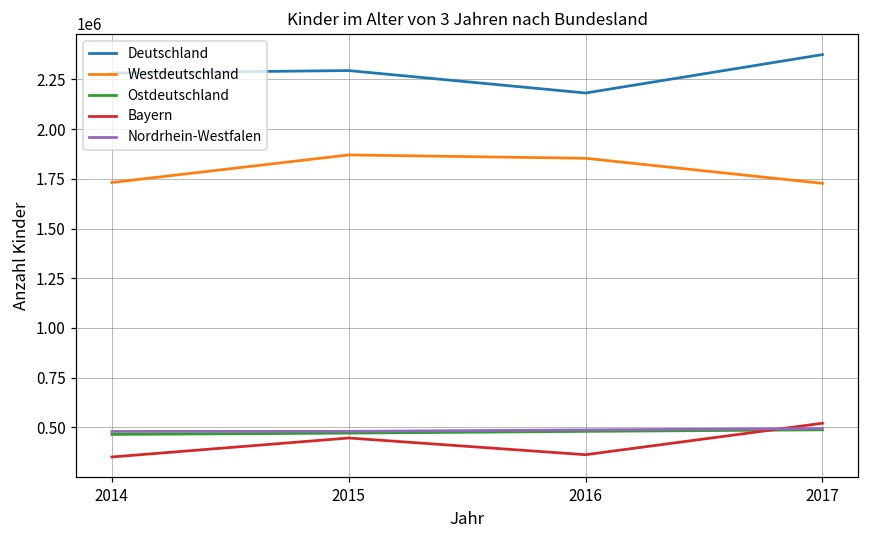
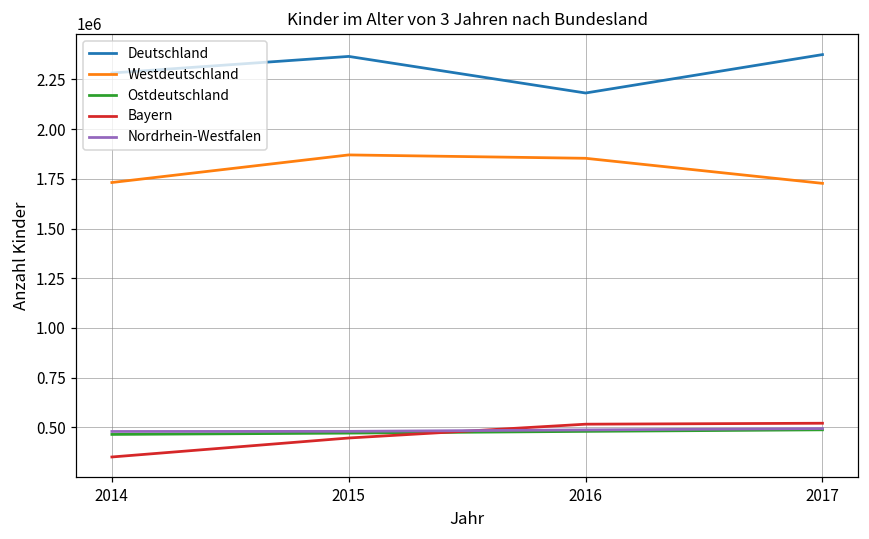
  {
    "Deutschland": {
-     "2015": 2290000,
+     "2015": 2370000,
      "2016": 2180000,
      "2017": 2370000
    },
    "Westdeutschland": {
      "2014": 1730000,
      "2015": 1870000,
      "2016": 1850000,
      "2017": 1730000
    },
    "Ostdeutschland": {
      "2014": 460000
    },
    "Bayern": {
      "2014": 350000,
      "2015": 450000,
-     "2016": 360000,
+     "2016": 520000,
      "2017": 520000
    },
    "Nordrhein-Westfalen": {
      "2014": 480000
    }
  }
